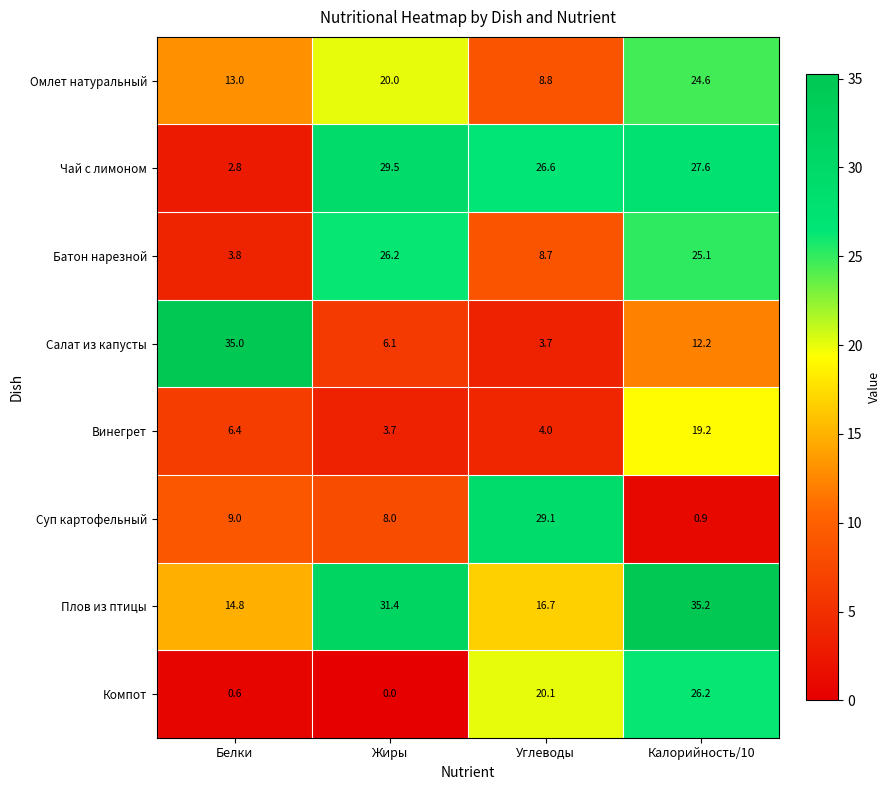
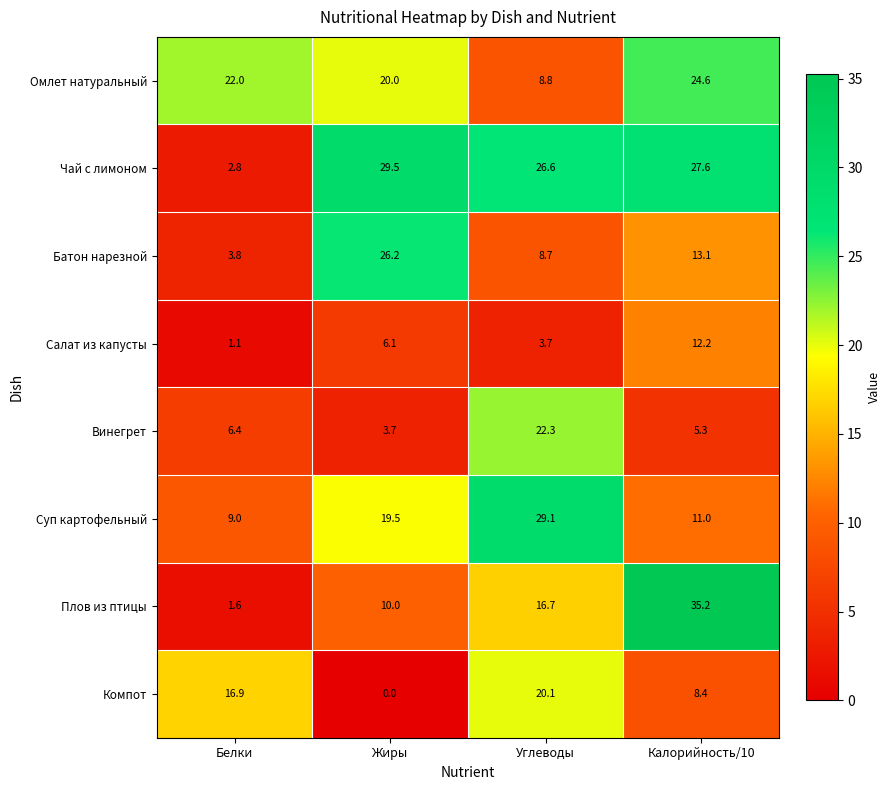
  {
    "Омлет натуральный": {
-     "Белки": 13.0,
+     "Белки": 22.0,
      "Жиры": 20.0,
      "Углеводы": 8.8,
      "Калорийность/10": 24.6
    },
    "Чай с лимоном": {
      "Белки": 2.8,
      "Жиры": 29.5,
      "Углеводы": 26.6,
      "Калорийность/10": 27.6
    },
    "Батон нарезной": {
      "Белки": 3.8,
      "Жиры": 26.2,
      "Углеводы": 8.7,
-     "Калорийность/10": 25.1
+     "Калорийность/10": 13.1
    },
    "Салат из капусты": {
-     "Белки": 35.0,
+     "Белки": 1.1,
      "Жиры": 6.1,
      "Углеводы": 3.7,
      "Калорийность/10": 12.2
    },
    "Винегрет": {
      "Белки": 6.4,
      "Жиры": 3.7,
-     "Углеводы": 4.0,
-     "Калорийность/10": 19.2
+     "Углеводы": 22.3,
+     "Калорийность/10": 5.3
    },
    "Суп картофельный": {
      "Белки": 9.0,
-     "Жиры": 8.0,
+     "Жиры": 19.5,
      "Углеводы": 29.1,
-     "Калорийность/10": 0.9
+     "Калорийность/10": 11.0
    },
    "Плов из птицы": {
-     "Белки": 14.8,
-     "Жиры": 31.4,
+     "Белки": 1.6,
+     "Жиры": 10.0,
      "Углеводы": 16.7,
      "Калорийность/10": 35.2
    },
    "Компот": {
-     "Белки": 0.6,
+     "Белки": 16.9,
      "Жиры": 0.0,
      "Углеводы": 20.1,
-     "Калорийность/10": 26.2
+     "Калорийность/10": 8.4
    }
  }
